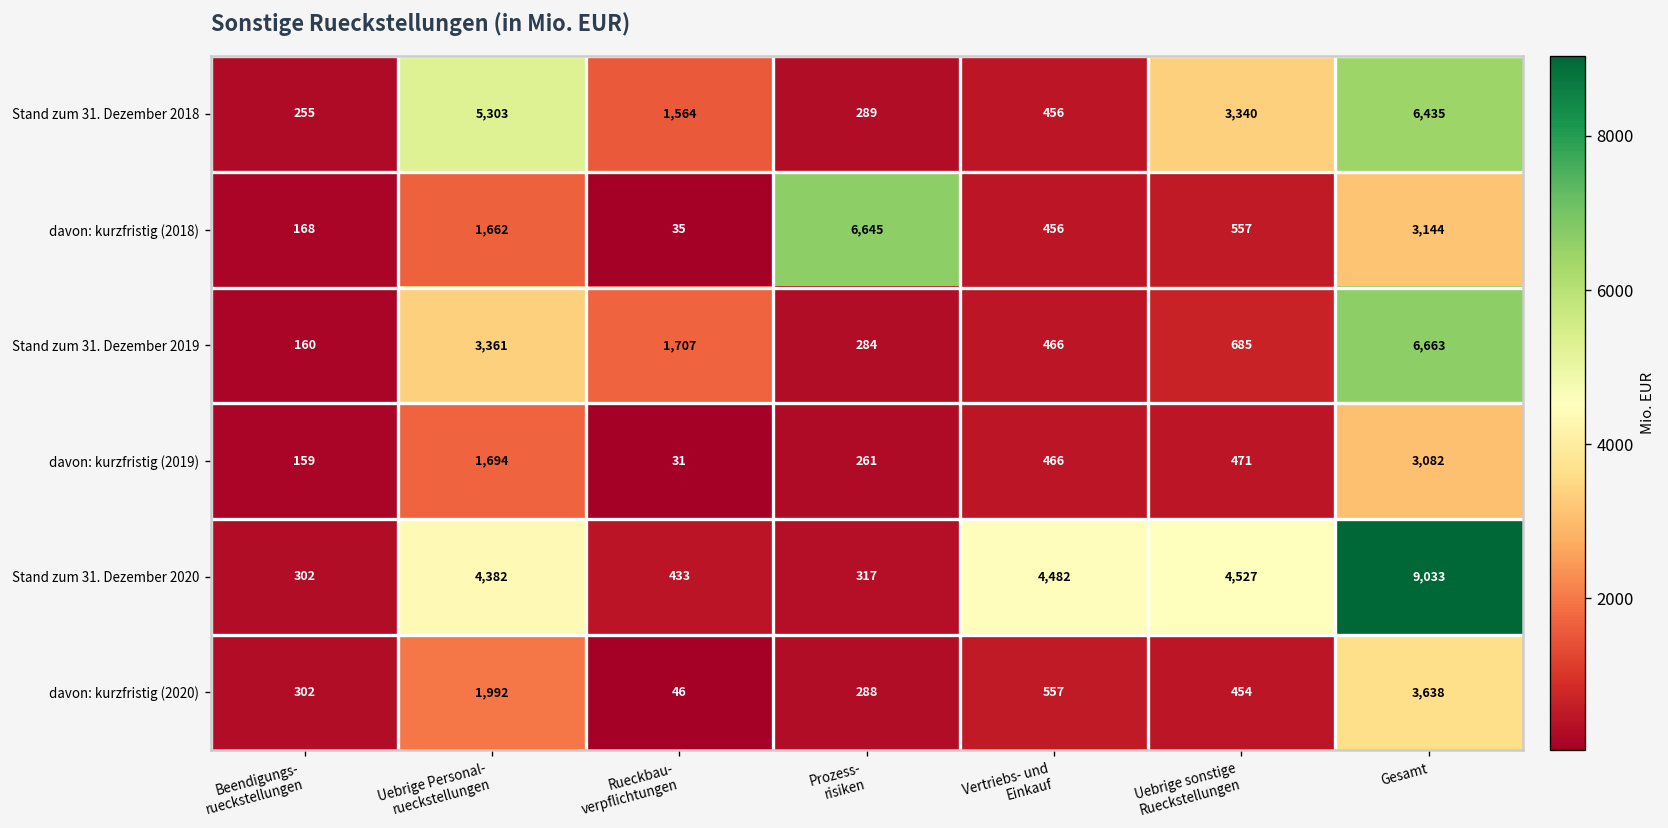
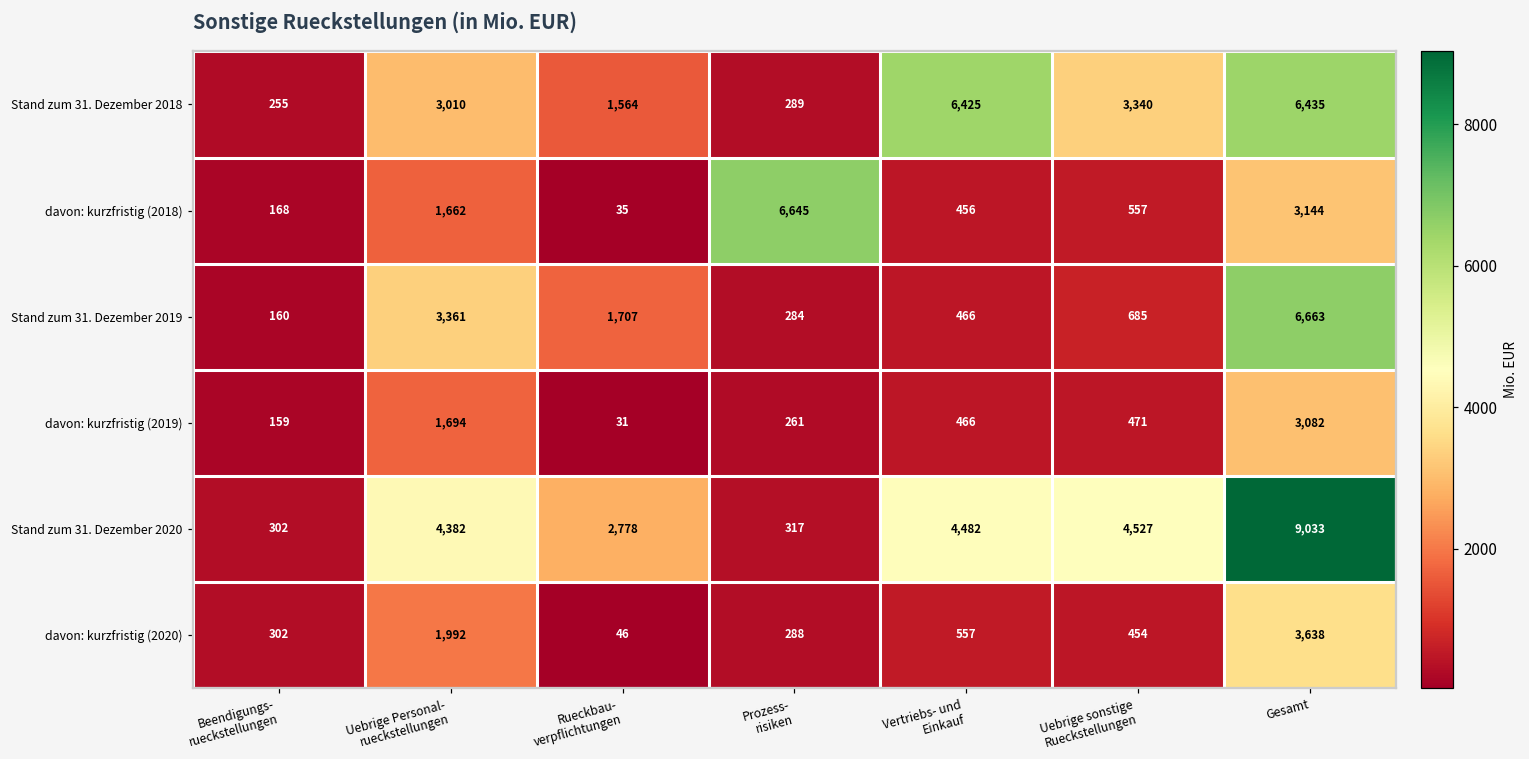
  {
    "Stand zum 31. Dezember 2018": {
      "Beendigungs- rueckstellungen": "255",
-     "Uebrige Personal- rueckstellungen": "5,303",
+     "Uebrige Personal- rueckstellungen": "3,010",
      "Rueckbau- verpflichtungen": "1,564",
      "Prozess- risiken": "289",
-     "Vertriebs- und Einkauf": "456",
+     "Vertriebs- und Einkauf": "6,425",
      "Uebrige sonstige Rueckstellungen": "3,340",
      "Gesamt": "6,435"
    },
    "davon: kurzfristig (2018)": {
      "Beendigungs- rueckstellungen": "168",
      "Uebrige Personal- rueckstellungen": "1,662",
      "Rueckbau- verpflichtungen": "35",
      "Prozess- risiken": "6,645",
      "Vertriebs- und Einkauf": "456",
      "Uebrige sonstige Rueckstellungen": "557",
      "Gesamt": "3,144"
    },
    "Stand zum 31. Dezember 2019": {
      "Beendigungs- rueckstellungen": "160",
      "Uebrige Personal- rueckstellungen": "3,361",
      "Rueckbau- verpflichtungen": "1,707",
      "Prozess- risiken": "284",
      "Vertriebs- und Einkauf": "466",
      "Uebrige sonstige Rueckstellungen": "685",
      "Gesamt": "6,663"
    },
    "davon: kurzfristig (2019)": {
      "Beendigungs- rueckstellungen": "159",
      "Uebrige Personal- rueckstellungen": "1,694",
      "Rueckbau- verpflichtungen": "31",
      "Prozess- risiken": "261",
      "Vertriebs- und Einkauf": "466",
      "Uebrige sonstige Rueckstellungen": "471",
      "Gesamt": "3,082"
    },
    "Stand zum 31. Dezember 2020": {
      "Beendigungs- rueckstellungen": "302",
      "Uebrige Personal- rueckstellungen": "4,382",
-     "Rueckbau- verpflichtungen": "433",
+     "Rueckbau- verpflichtungen": "2,778",
      "Prozess- risiken": "317",
      "Vertriebs- und Einkauf": "4,482",
      "Uebrige sonstige Rueckstellungen": "4,527",
      "Gesamt": "9,033"
    },
    "davon: kurzfristig (2020)": {
      "Beendigungs- rueckstellungen": "302",
      "Uebrige Personal- rueckstellungen": "1,992",
      "Rueckbau- verpflichtungen": "46",
      "Prozess- risiken": "288",
      "Vertriebs- und Einkauf": "557",
      "Uebrige sonstige Rueckstellungen": "454",
      "Gesamt": "3,638"
    }
  }
